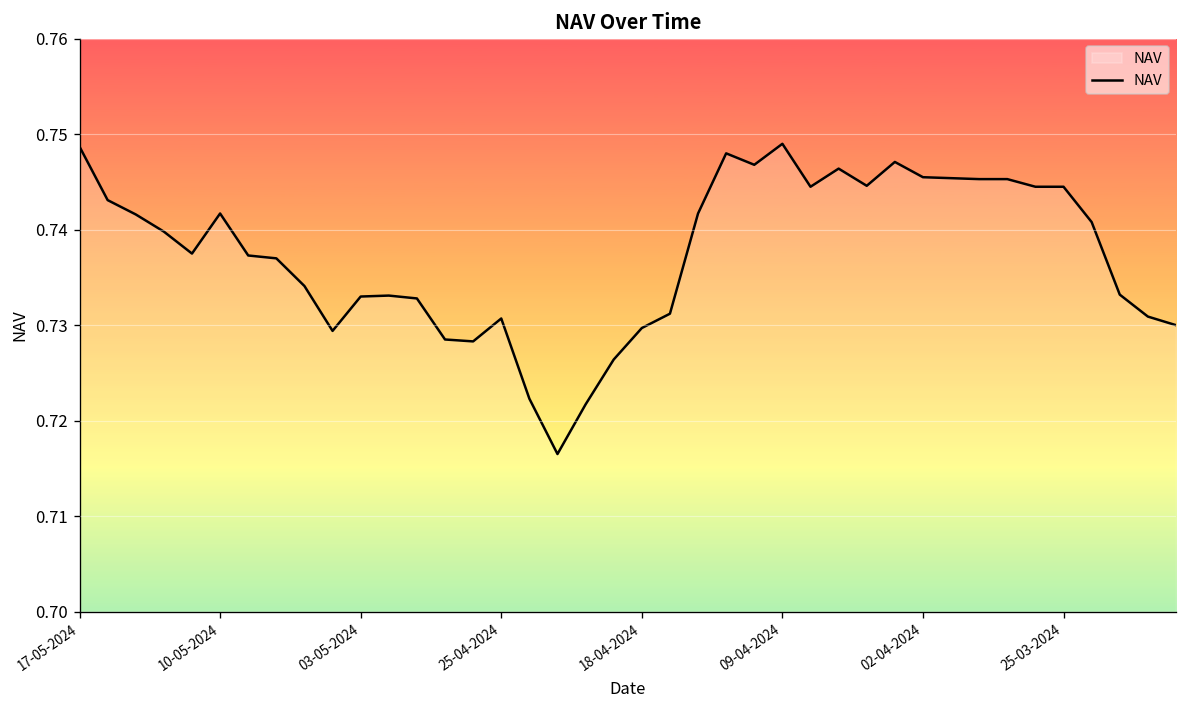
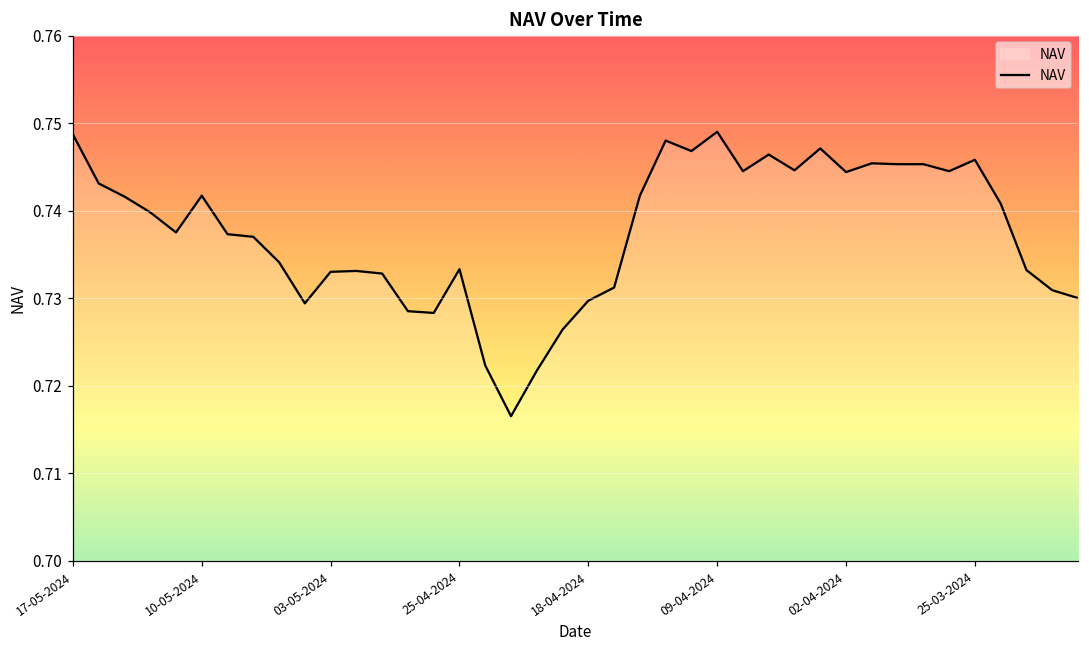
  {
    "17-05-2024": 0.749,
    "10-05-2024": 0.742,
    "03-05-2024": 0.733,
-   "25-04-2024": 0.731,
+   "25-04-2024": 0.733,
    "18-04-2024": 0.730,
    "09-04-2024": 0.749,
-   "02-04-2024": 0.746,
-   "25-03-2024": 0.745
+   "02-04-2024": 0.744,
+   "25-03-2024": 0.746
  }
